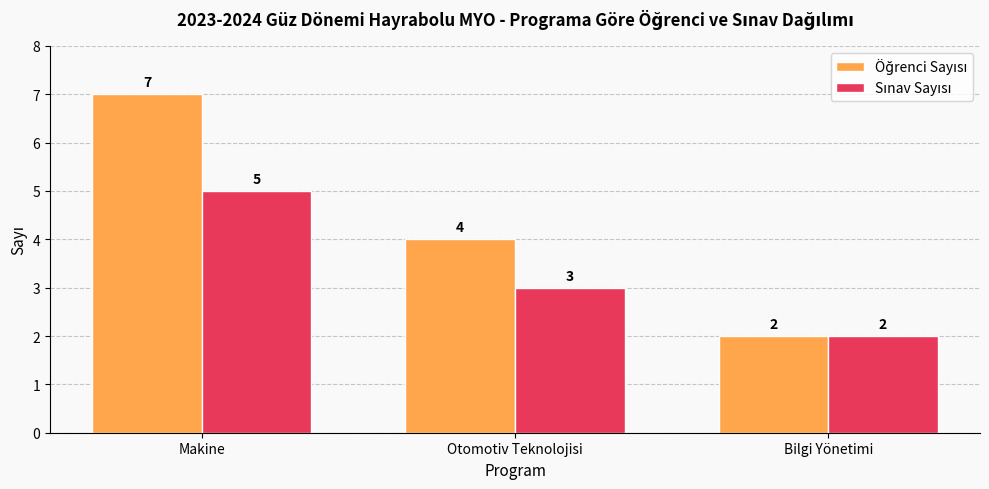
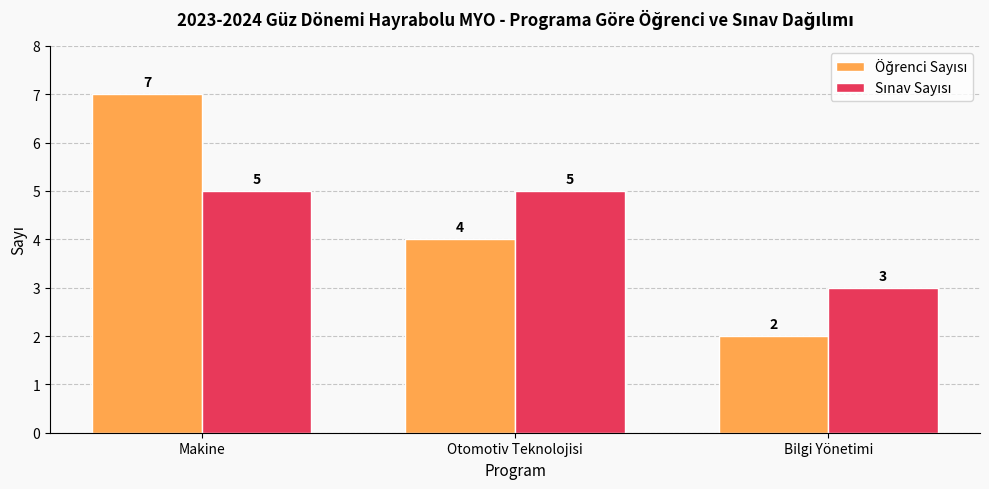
  {
    "Öğrenci Sayısı": {
      "Makine": 7,
      "Otomotiv Teknolojisi": 4,
      "Bilgi Yönetimi": 2
    },
    "Sınav Sayısı": {
      "Makine": 5,
-     "Otomotiv Teknolojisi": 3,
-     "Bilgi Yönetimi": 2
+     "Otomotiv Teknolojisi": 5,
+     "Bilgi Yönetimi": 3
    }
  }
